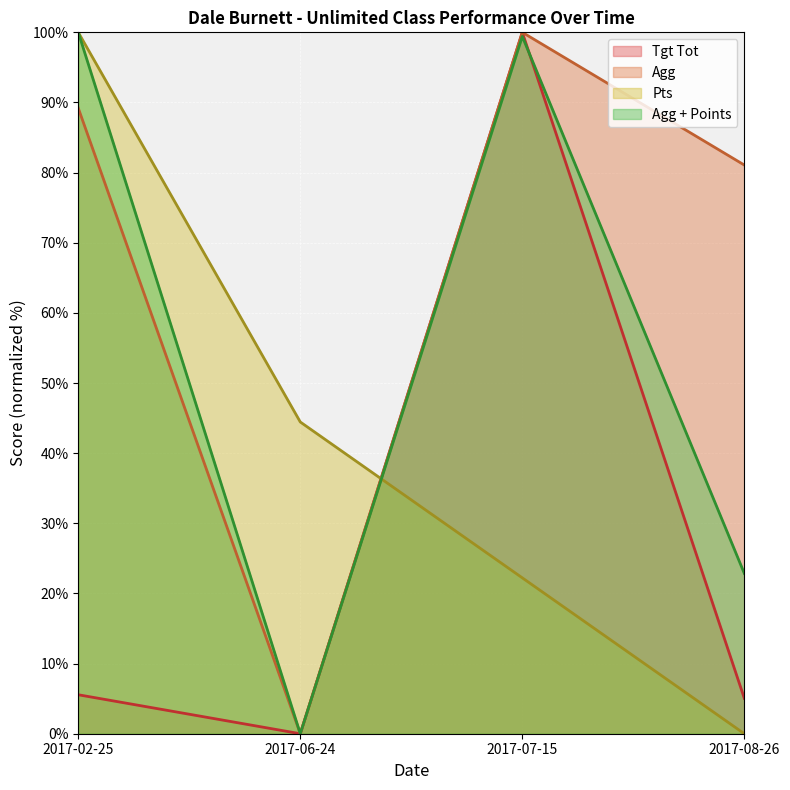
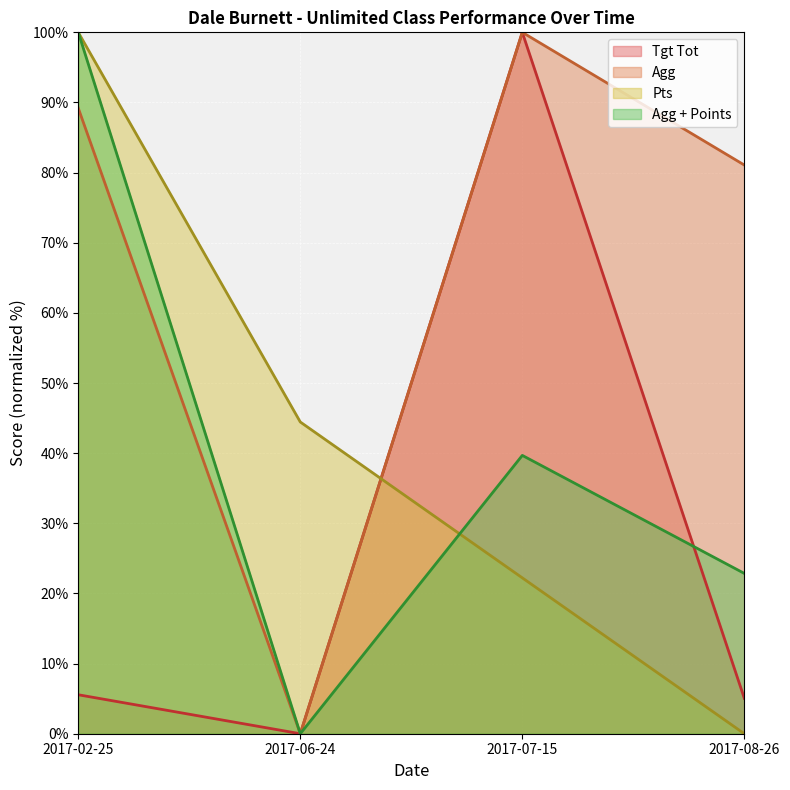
  {
    "Agg + Points": {
-     "2017-07-15": "99%",
+     "2017-07-15": "40%",
      "2017-08-26": "23%"
    }
  }
